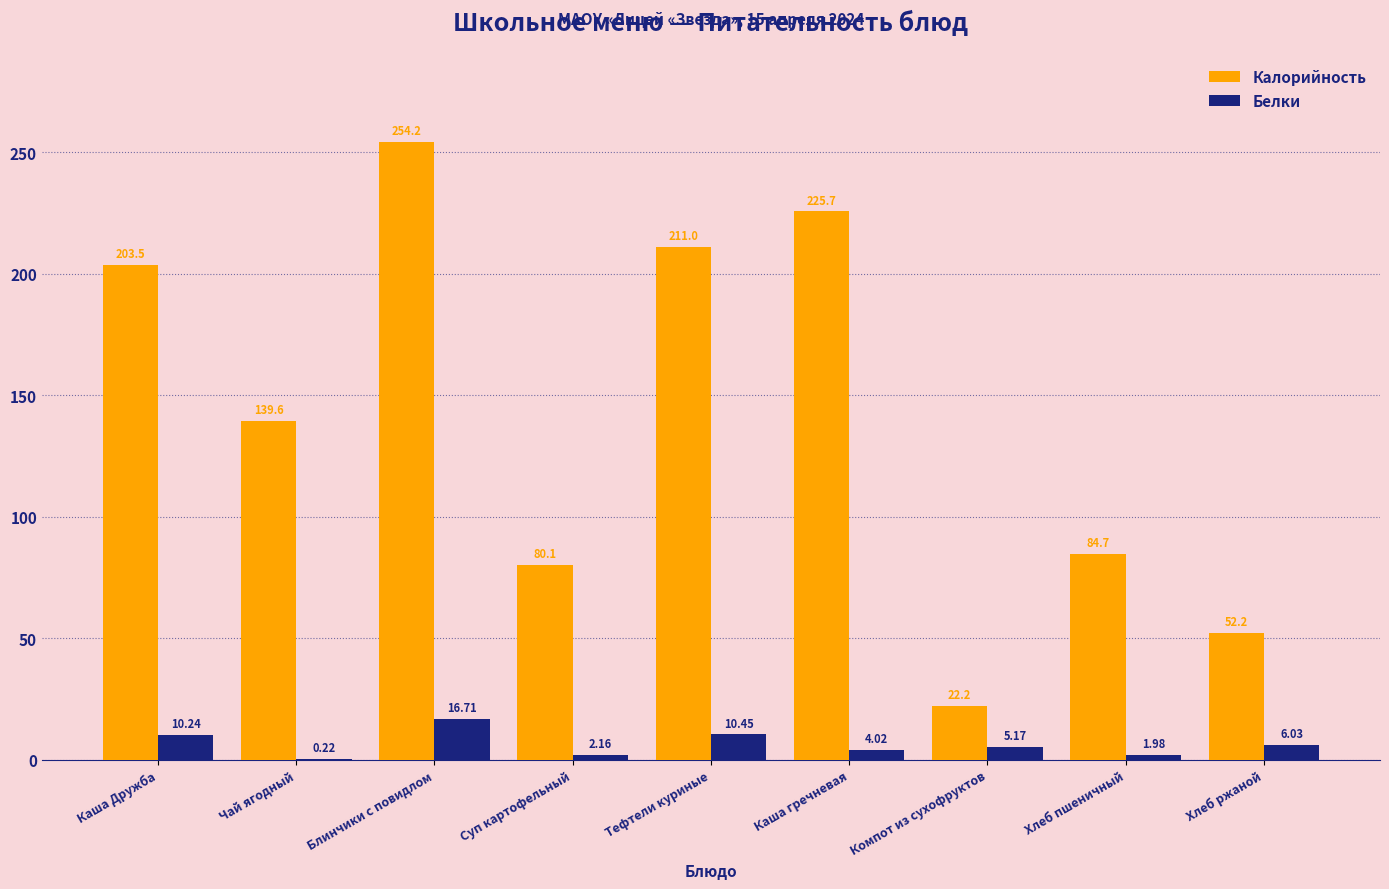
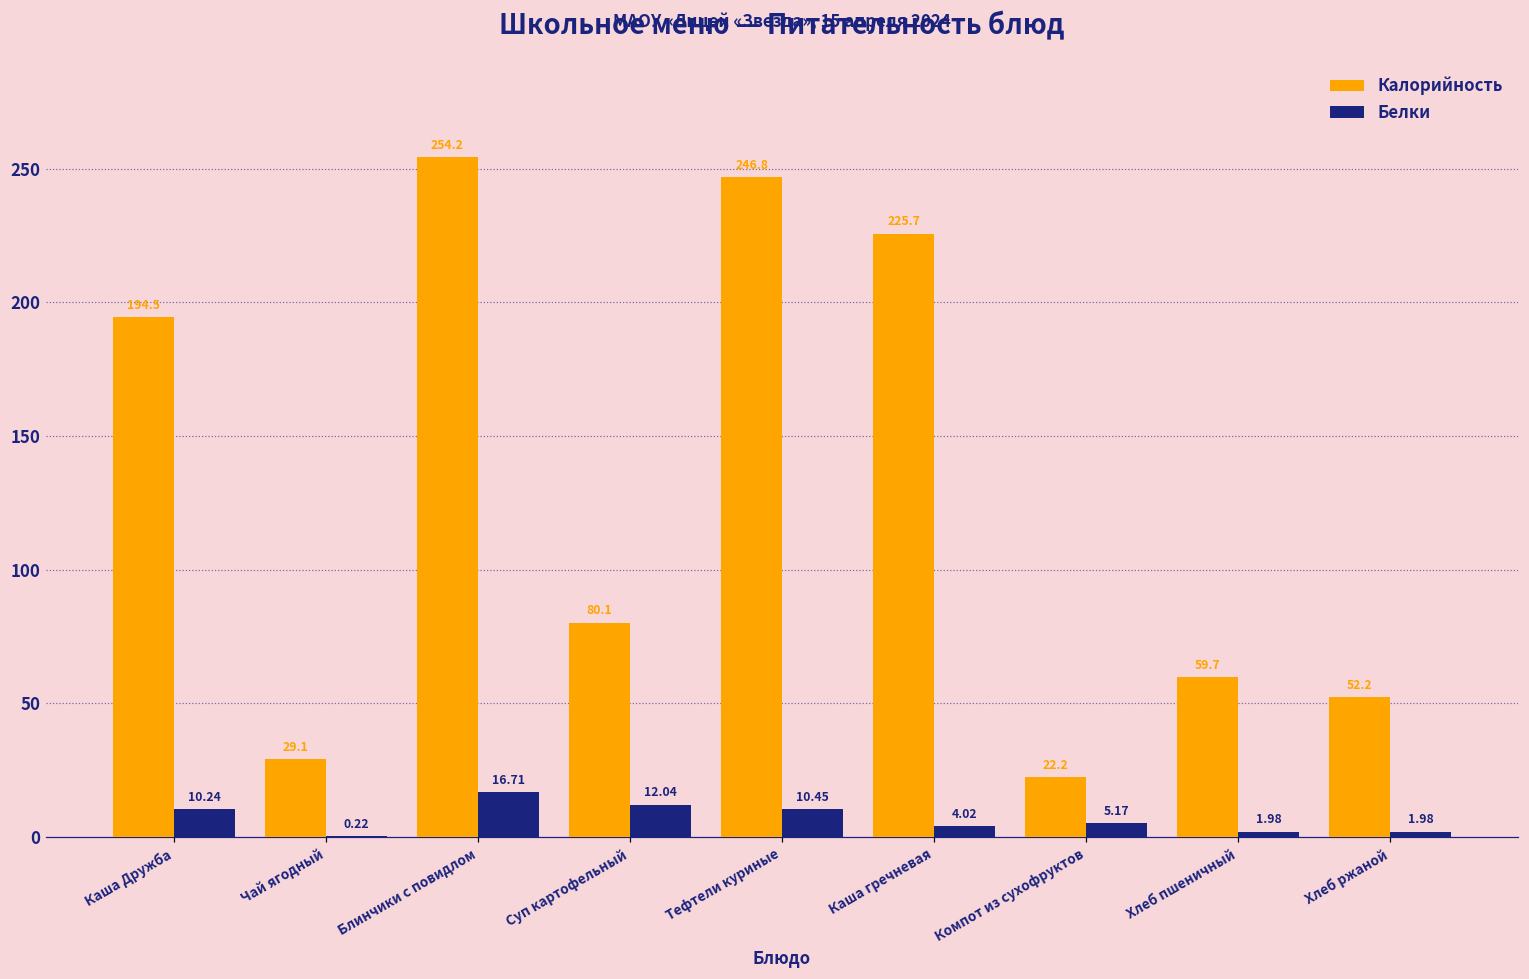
  {
    "Калорийность": {
-     "Каша Дружба": 203.5,
-     "Чай ягодный": 139.6,
+     "Каша Дружба": 194.5,
+     "Чай ягодный": 29.1,
      "Блинчики с повидлом": 254.2,
      "Суп картофельный": 80.1,
-     "Тефтели куриные": 211.0,
+     "Тефтели куриные": 246.8,
      "Каша гречневая": 225.7,
      "Компот из сухофруктов": 22.2,
-     "Хлеб пшеничный": 84.7,
+     "Хлеб пшеничный": 59.7,
      "Хлеб ржаной": 52.2
    },
    "Белки": {
      "Каша Дружба": 10.24,
      "Чай ягодный": 0.22,
      "Блинчики с повидлом": 16.71,
-     "Суп картофельный": 2.16,
+     "Суп картофельный": 12.04,
      "Тефтели куриные": 10.45,
      "Каша гречневая": 4.02,
      "Компот из сухофруктов": 5.17,
      "Хлеб пшеничный": 1.98,
-     "Хлеб ржаной": 6.03
+     "Хлеб ржаной": 1.98
    }
  }
